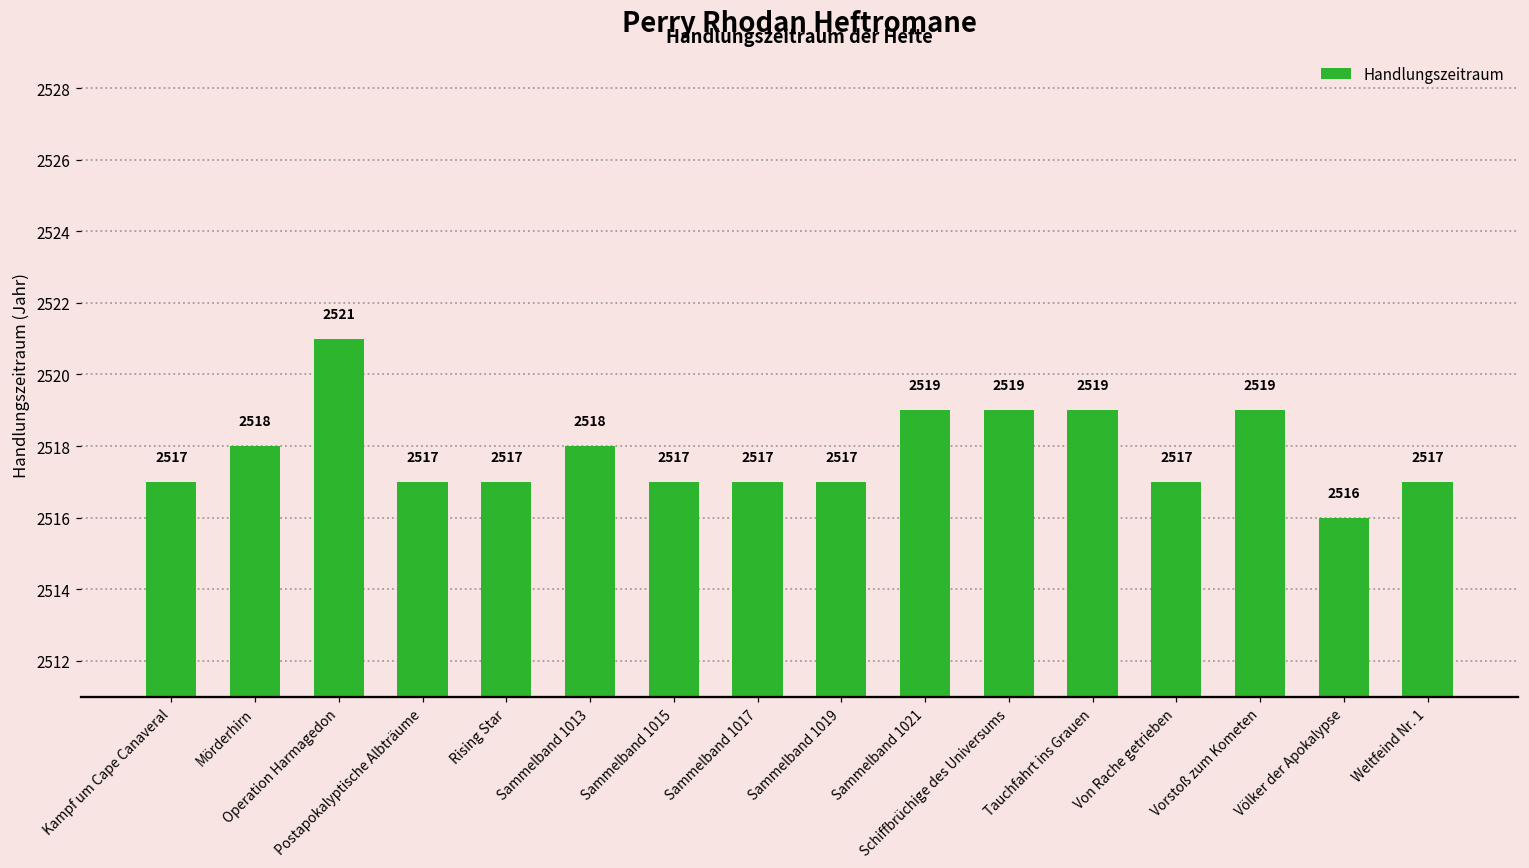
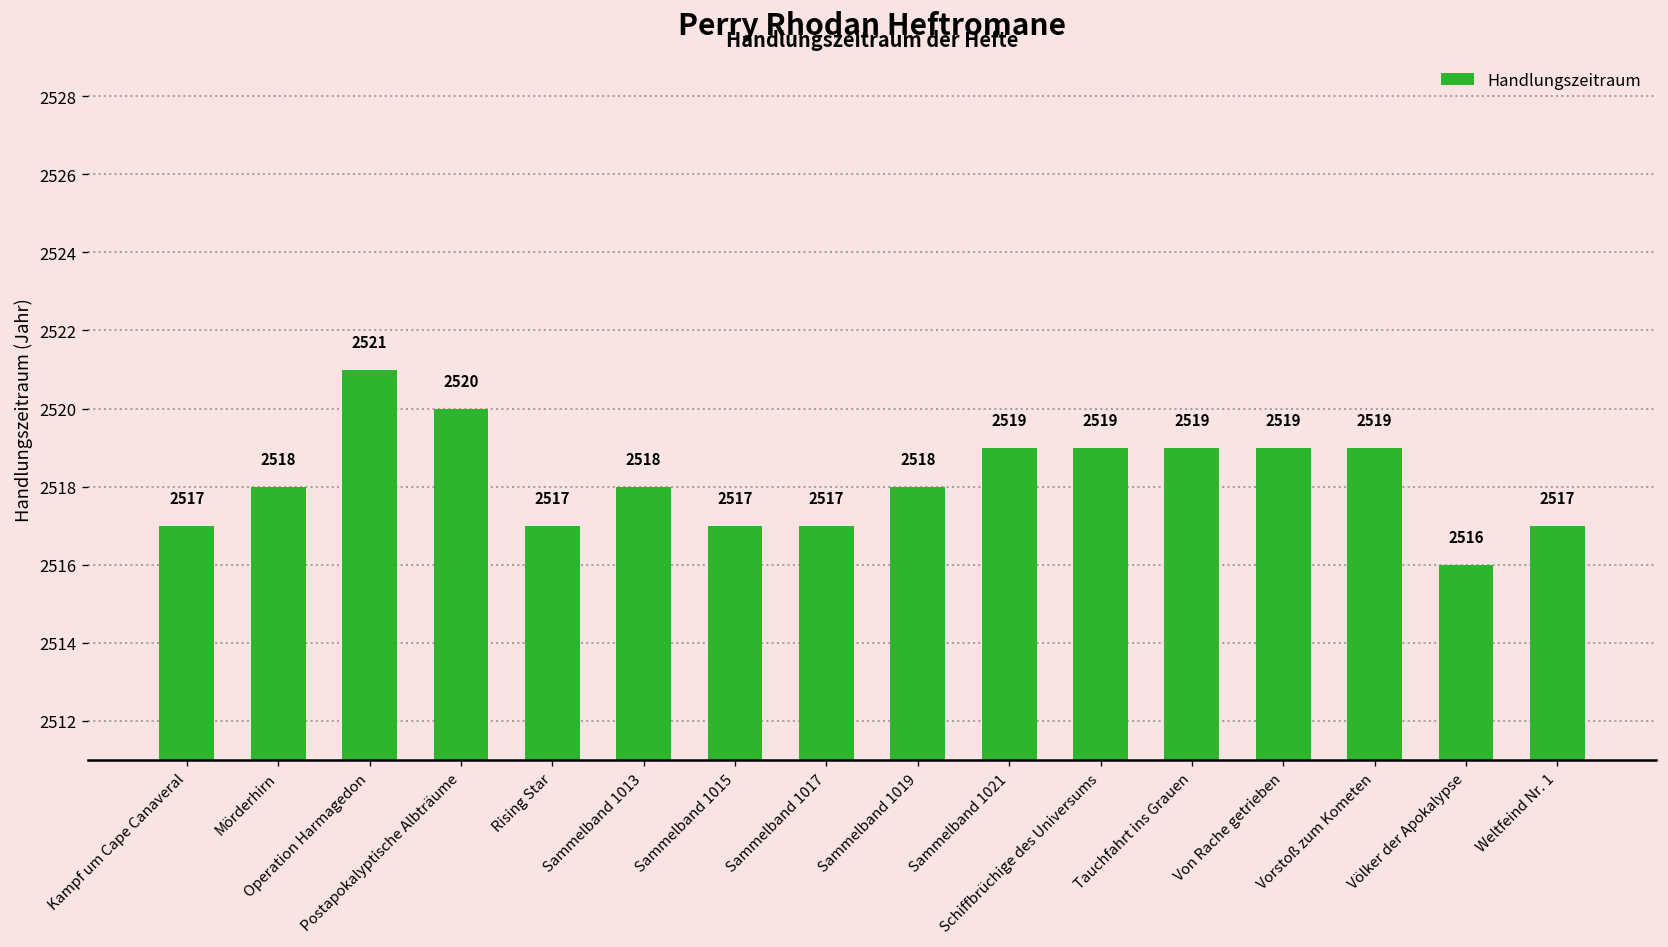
  {
    "Kampf um Cape Canaveral": 2517,
    "Mörderhirn": 2518,
    "Operation Harmagedon": 2521,
-   "Postapokalyptische Albträume": 2517,
+   "Postapokalyptische Albträume": 2520,
    "Rising Star": 2517,
    "Sammelband 1013": 2518,
    "Sammelband 1015": 2517,
    "Sammelband 1017": 2517,
-   "Sammelband 1019": 2517,
+   "Sammelband 1019": 2518,
    "Sammelband 1021": 2519,
    "Schiffbrüchige des Universums": 2519,
    "Tauchfahrt ins Grauen": 2519,
-   "Von Rache getrieben": 2517,
+   "Von Rache getrieben": 2519,
    "Vorstoß zum Kometen": 2519,
    "Völker der Apokalypse": 2516,
    "Weltfeind Nr. 1": 2517
  }
